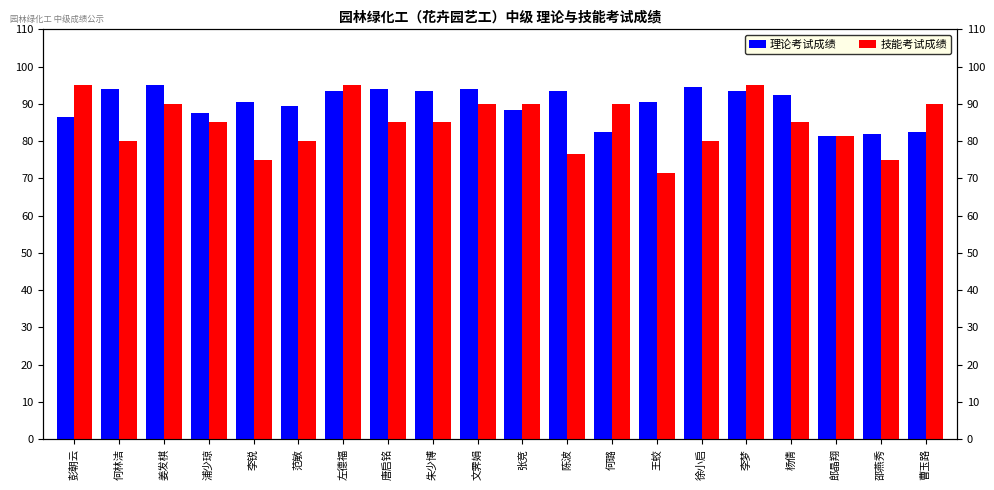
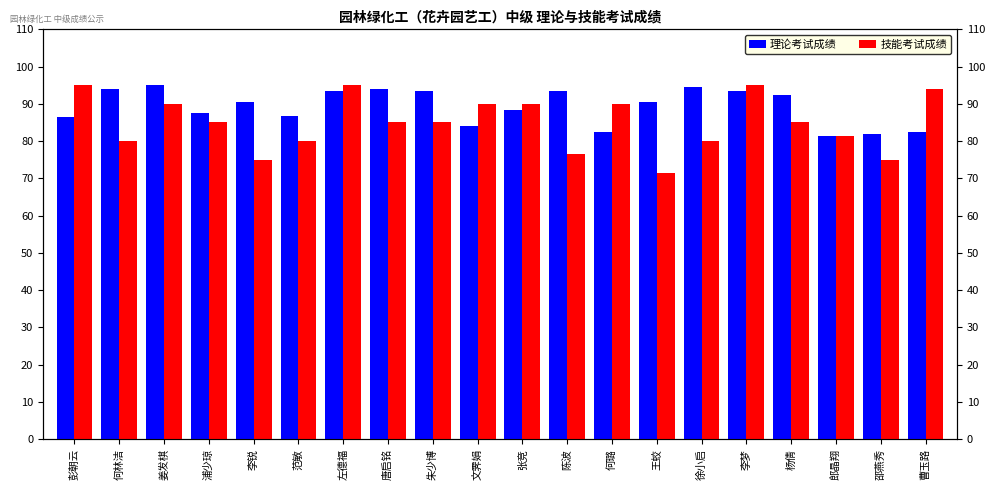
  {
    "理论考试成绩": {
      "彭朝云": 87,
      "何林洁": 94,
      "姜发棋": 95,
      "浦少琼": 88,
      "李锐": 91,
-     "范敏": 89,
+     "范敏": 87,
      "左德福": 94,
      "唐启铭": 94,
      "朱少博": 94,
-     "文霁娟": 94,
+     "文霁娟": 84,
      "张竞": 88,
      "陈波": 94,
      "何璐": 83,
      "王蛟": 91,
      "徐小启": 95,
      "李梦": 94,
      "杨倩": 93,
      "郎晶翔": 82,
      "邵燕秀": 82,
      "曹玉路": 83
    },
    "技能考试成绩": {
      "彭朝云": 95,
      "何林洁": 80,
      "姜发棋": 90,
      "浦少琼": 85,
      "李锐": 75,
      "范敏": 80,
      "左德福": 95,
      "唐启铭": 85,
      "朱少博": 85,
      "文霁娟": 90,
      "张竞": 90,
      "陈波": 77,
      "何璐": 90,
      "王蛟": 72,
      "徐小启": 80,
      "李梦": 95,
      "杨倩": 85,
      "郎晶翔": 82,
      "邵燕秀": 75,
-     "曹玉路": 90
+     "曹玉路": 94
    }
  }
